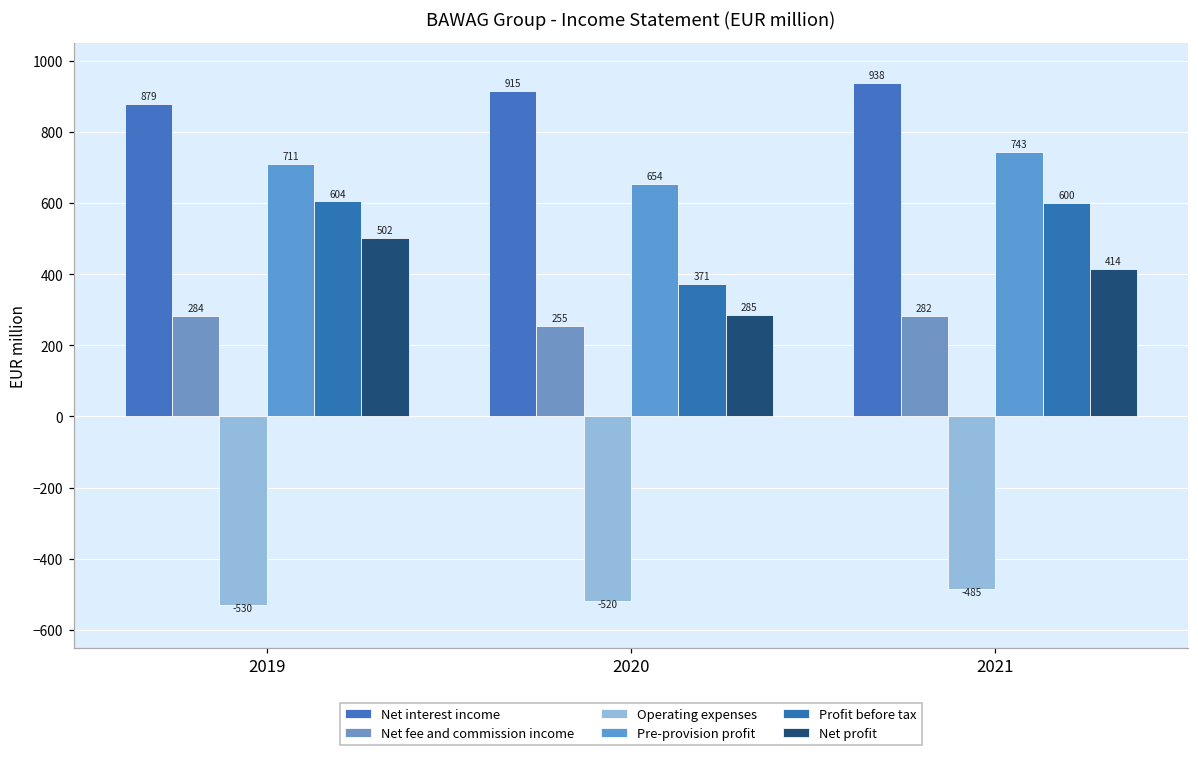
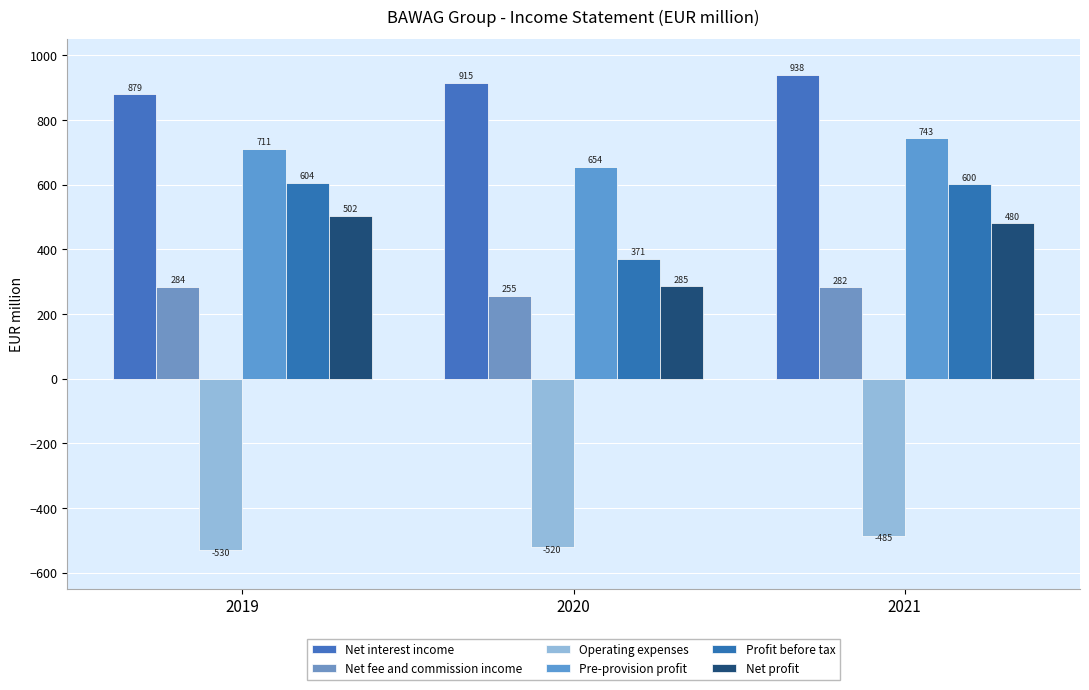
  {
    "Net profit": {
      "2019": 502,
      "2020": 285,
-     "2021": 414
+     "2021": 480
    }
  }
